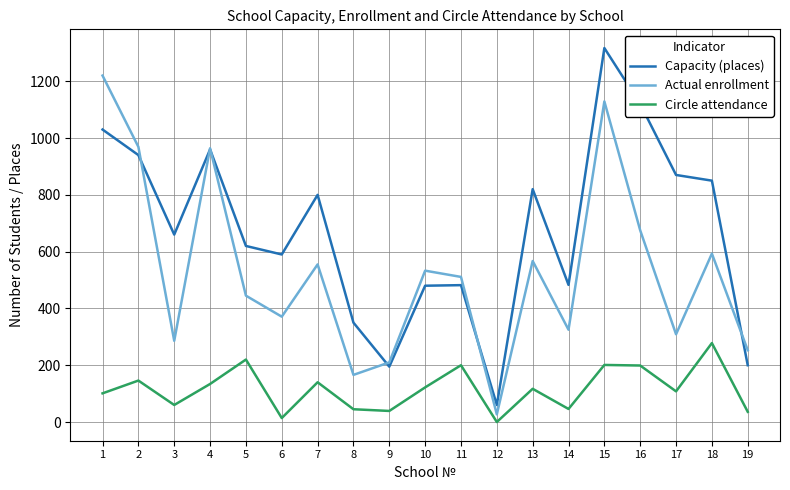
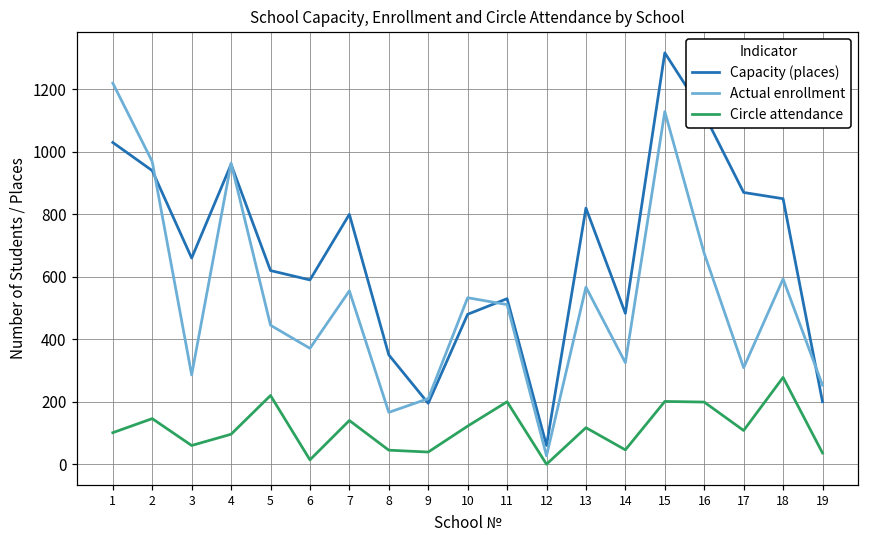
  {
    "Capacity (places)": {
      "1": 1030,
      "2": 940,
      "3": 660,
      "5": 620,
      "6": 590,
      "7": 800,
      "8": 350,
      "9": 200,
      "10": 480,
-     "11": 480,
+     "11": 530,
      "12": 60,
      "13": 820,
      "14": 480,
      "15": 1320,
      "17": 870,
      "18": 850,
      "19": 200
    },
    "Actual enrollment": {
      "1": 1220,
      "2": 970,
      "3": 290,
      "5": 450,
      "6": 370,
      "7": 560,
      "8": 170,
      "9": 210,
      "10": 530,
      "11": 510,
      "12": 30,
      "13": 570,
      "14": 330,
      "15": 1130,
      "16": 680,
      "17": 310,
      "18": 590,
      "19": 250
    },
    "Circle attendance": {
      "1": 100,
      "2": 150,
      "3": 60,
-     "4": 130,
+     "4": 100,
      "5": 220,
      "6": 10,
      "7": 140,
      "8": 50,
      "9": 40,
      "10": 120,
      "11": 200,
      "12": 0,
      "13": 120,
      "14": 50,
      "15": 200,
      "16": 200,
      "17": 110,
      "18": 280,
      "19": 40
    }
  }
